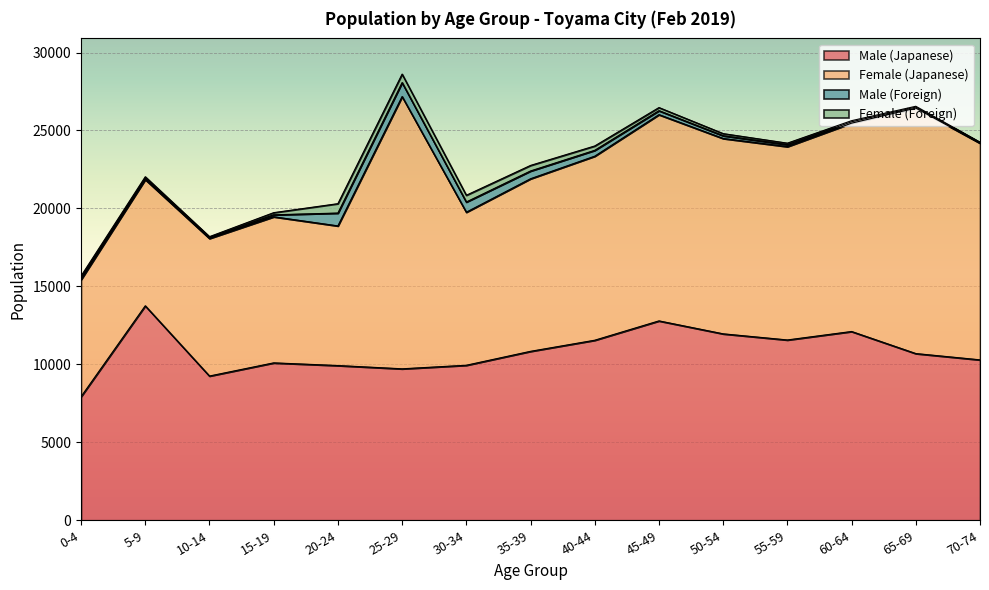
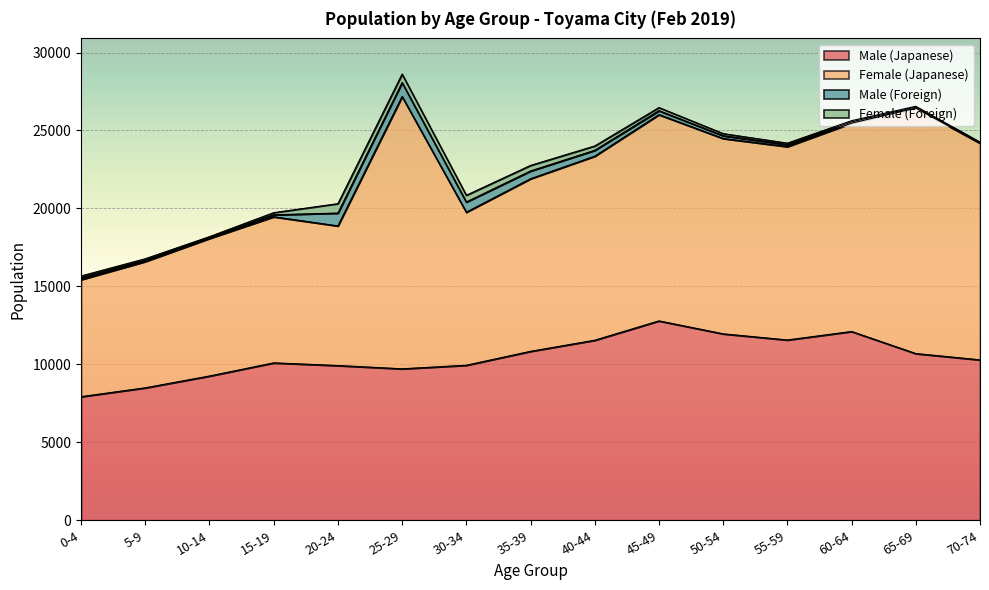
  {
    "Male (Japanese)": {
      "0-4": 7900,
-     "5-9": 13800,
+     "5-9": 8500,
      "10-14": 9300,
      "15-19": 10100,
      "20-24": 9900,
      "25-29": 9700,
      "30-34": 9900,
      "35-39": 10800,
      "40-44": 11500,
      "45-49": 12800,
      "50-54": 12000,
      "55-59": 11600,
      "60-64": 12100,
      "65-69": 10700,
      "70-74": 10300
    },
    "Female (Japanese)": {
      "20-24": 9000,
      "25-29": 17500,
      "30-34": 9800,
      "35-39": 11100,
      "40-44": 11800,
      "45-49": 13200,
      "50-54": 12500
    }
  }
